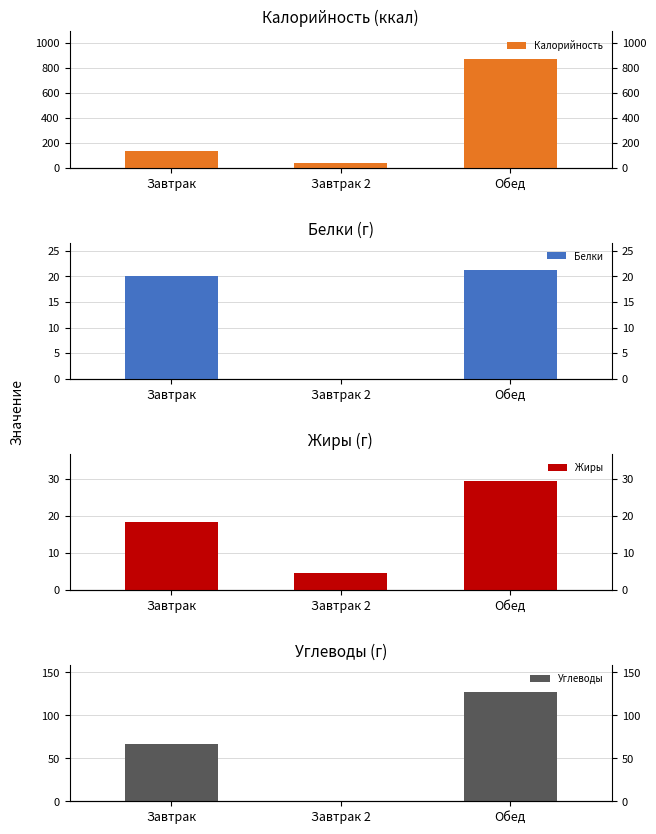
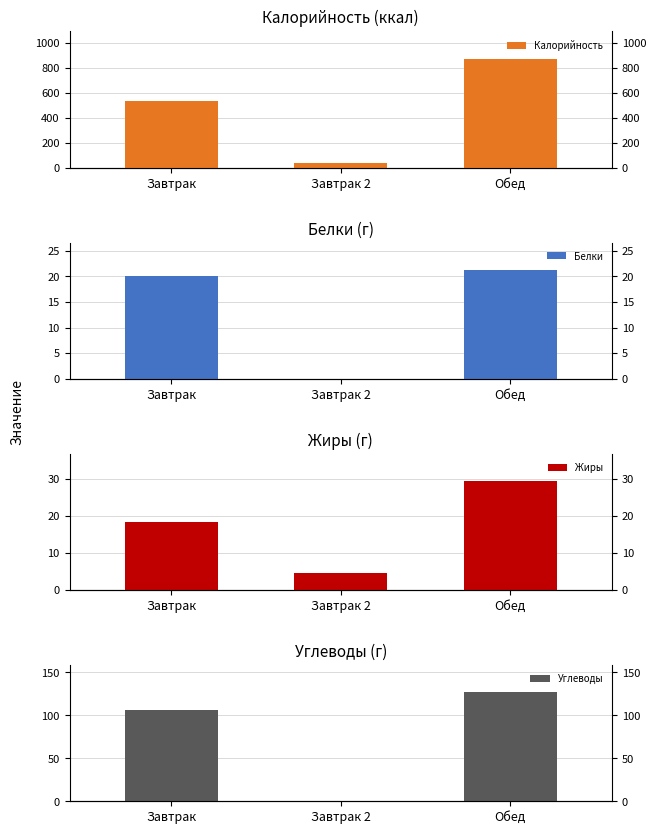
  {
    "Калорийность (ккал)": {
-     "Завтрак": 130,
+     "Завтрак": 530,
      "Завтрак 2": 30,
      "Обед": 880
    },
    "Белки (г)": {
      "Завтрак": 20,
      "Завтрак 2": 0,
      "Обед": 21
    },
    "Жиры (г)": {
      "Завтрак": 19,
      "Завтрак 2": 5,
      "Обед": 29
    },
    "Углеводы (г)": {
-     "Завтрак": 70,
+     "Завтрак": 110,
      "Завтрак 2": 0,
      "Обед": 130
    }
  }
